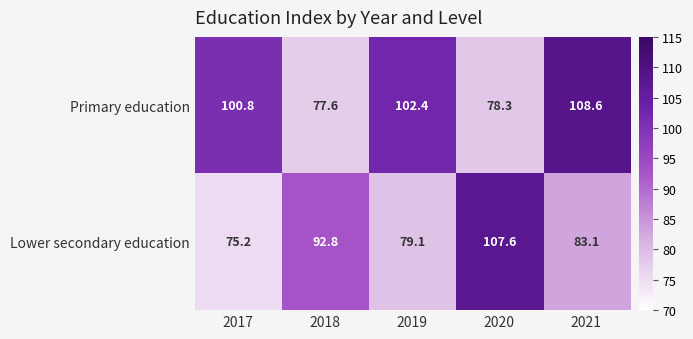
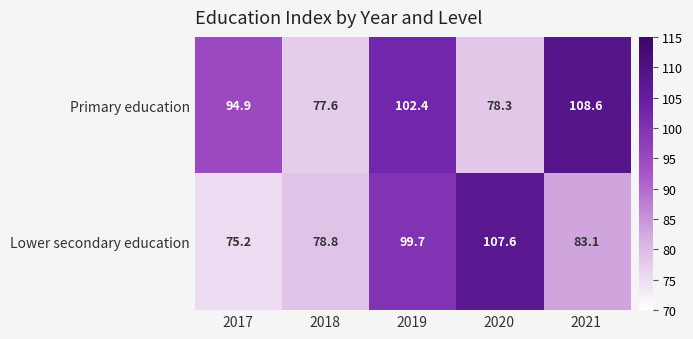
  {
    "Primary education": {
-     "2017": 100.8,
+     "2017": 94.9,
      "2018": 77.6,
      "2019": 102.4,
      "2020": 78.3,
      "2021": 108.6
    },
    "Lower secondary education": {
      "2017": 75.2,
-     "2018": 92.8,
-     "2019": 79.1,
+     "2018": 78.8,
+     "2019": 99.7,
      "2020": 107.6,
      "2021": 83.1
    }
  }
